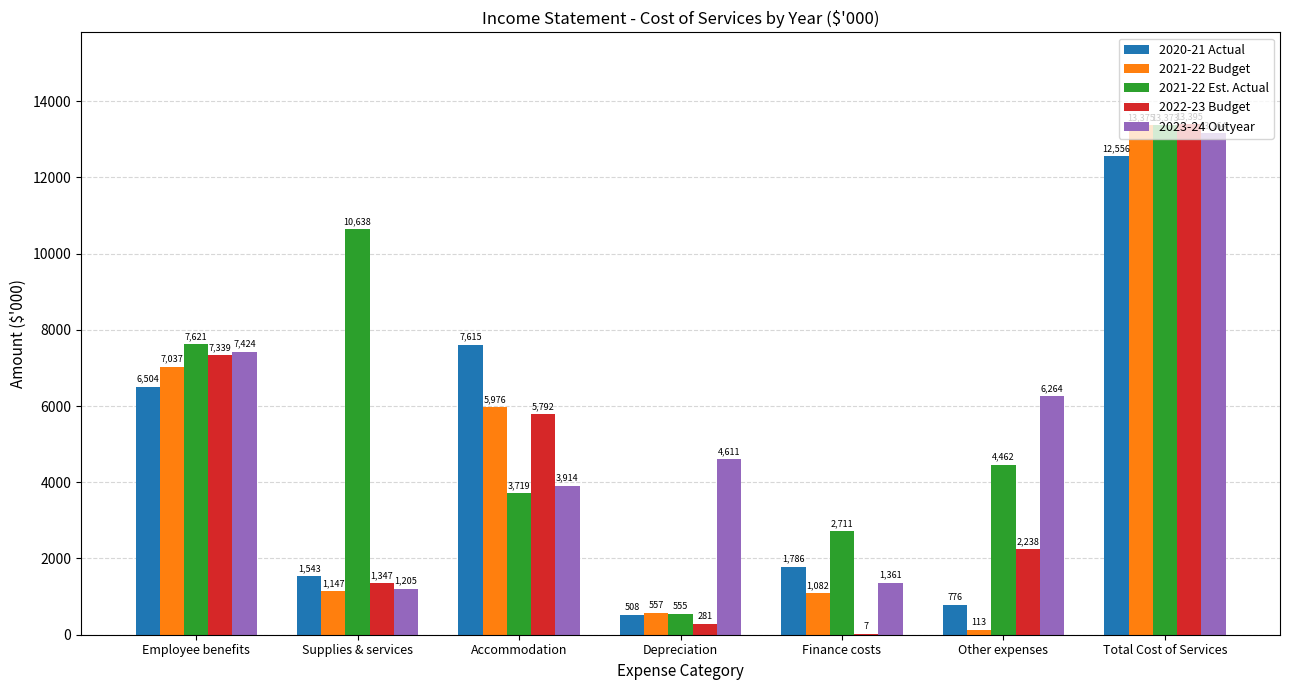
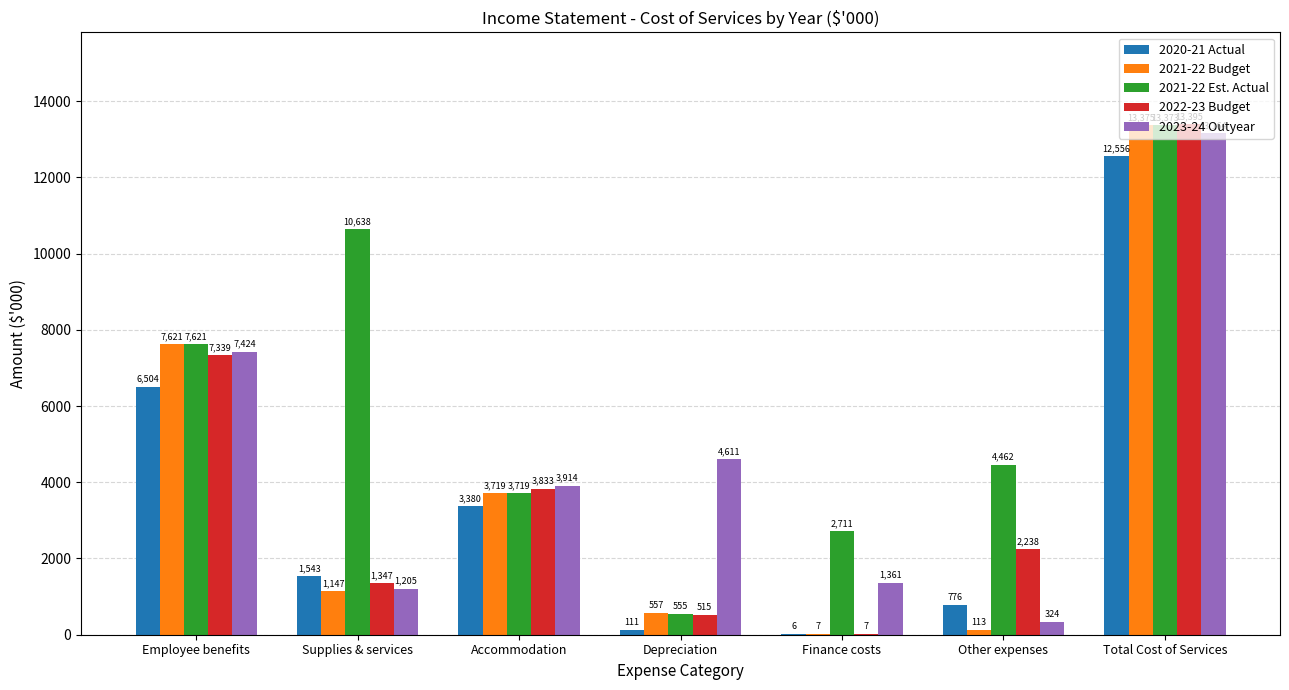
  {
    "2020-21 Actual": {
      "Employee benefits": "6,504",
      "Supplies & services": "1,543",
-     "Accommodation": "7,615",
-     "Depreciation": "508",
-     "Finance costs": "1,786",
+     "Accommodation": "3,380",
+     "Depreciation": "111",
+     "Finance costs": "6",
      "Other expenses": "776",
      "Total Cost of Services": "12,556"
    },
    "2021-22 Budget": {
-     "Employee benefits": "7,037",
+     "Employee benefits": "7,621",
      "Supplies & services": "1,147",
-     "Accommodation": "5,976",
+     "Accommodation": "3,719",
      "Depreciation": "557",
-     "Finance costs": "1,082",
+     "Finance costs": "7",
      "Other expenses": "113"
    },
    "2021-22 Est. Actual": {
      "Employee benefits": "7,621",
      "Supplies & services": "10,638",
      "Accommodation": "3,719",
      "Depreciation": "555",
      "Finance costs": "2,711",
      "Other expenses": "4,462"
    },
    "2022-23 Budget": {
      "Employee benefits": "7,339",
      "Supplies & services": "1,347",
-     "Accommodation": "5,792",
-     "Depreciation": "281",
+     "Accommodation": "3,833",
+     "Depreciation": "515",
      "Finance costs": "7",
      "Other expenses": "2,238"
    },
    "2023-24 Outyear": {
      "Employee benefits": "7,424",
      "Supplies & services": "1,205",
      "Accommodation": "3,914",
      "Depreciation": "4,611",
      "Finance costs": "1,361",
-     "Other expenses": "6,264"
+     "Other expenses": "324"
    }
  }
